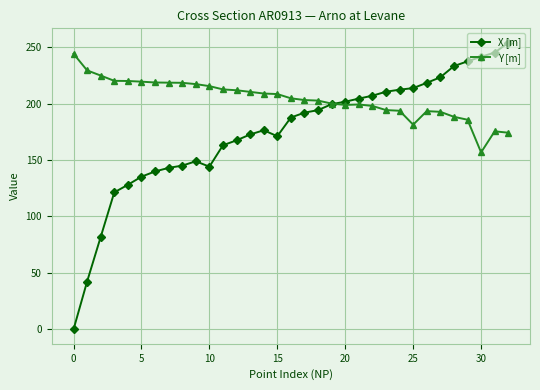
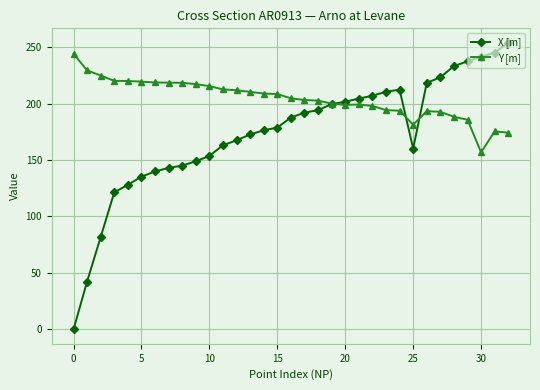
  {
    "X [m]": {
      "0": 0,
      "5": 135,
-     "10": 144,
-     "15": 171,
+     "10": 154,
+     "15": 179,
      "20": 202,
-     "25": 214
+     "25": 160
    },
    "Y [m]": {
      "0": 244,
      "5": 219,
      "10": 215,
      "15": 208,
      "20": 199,
      "25": 181,
      "30": 157
    }
  }
